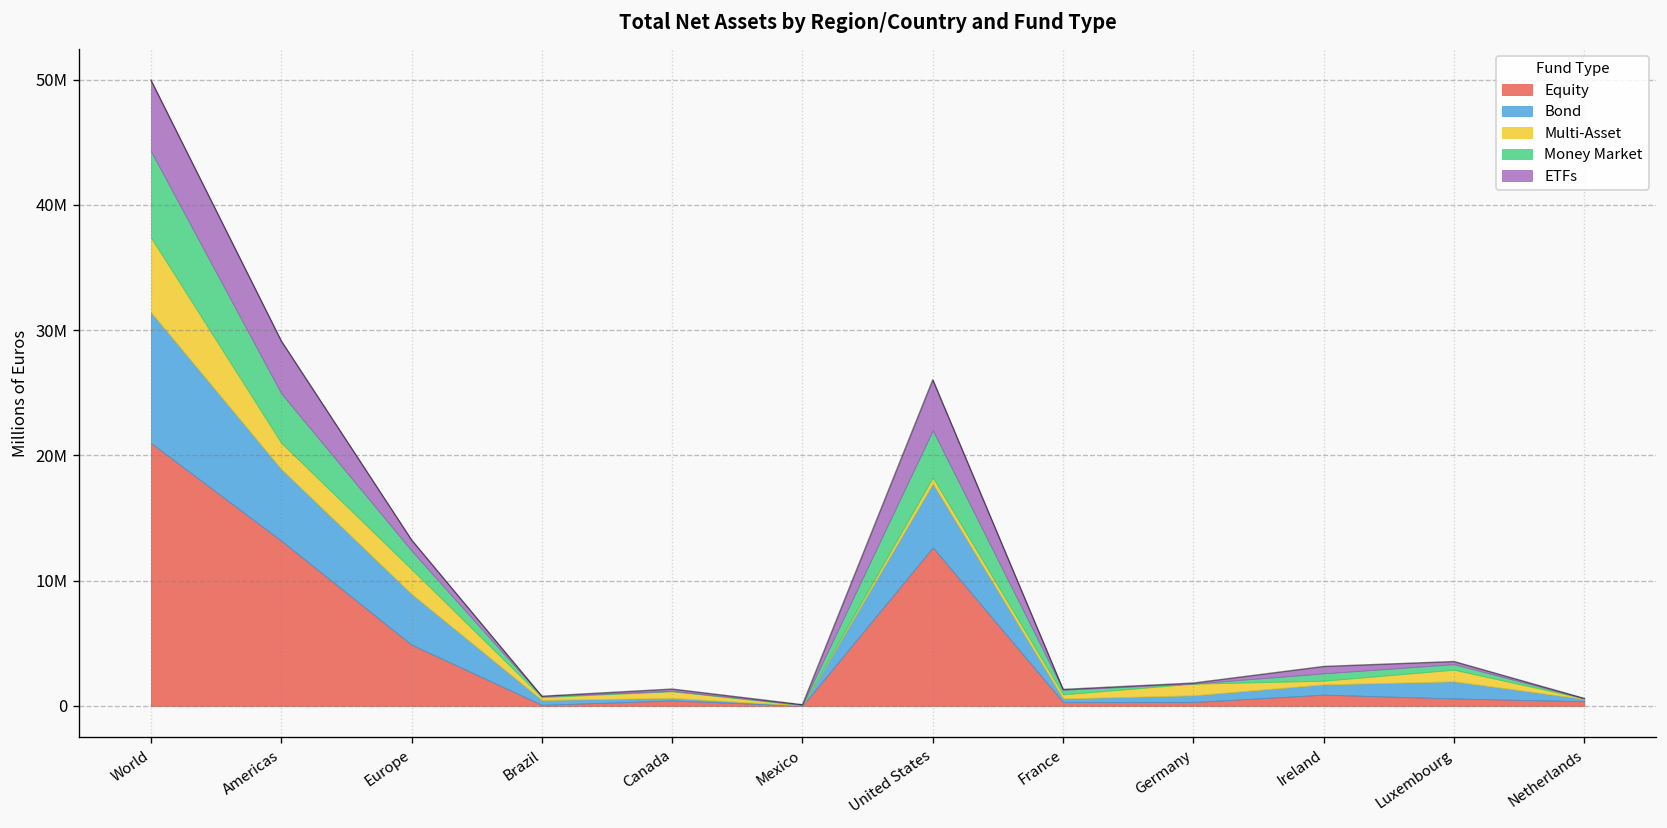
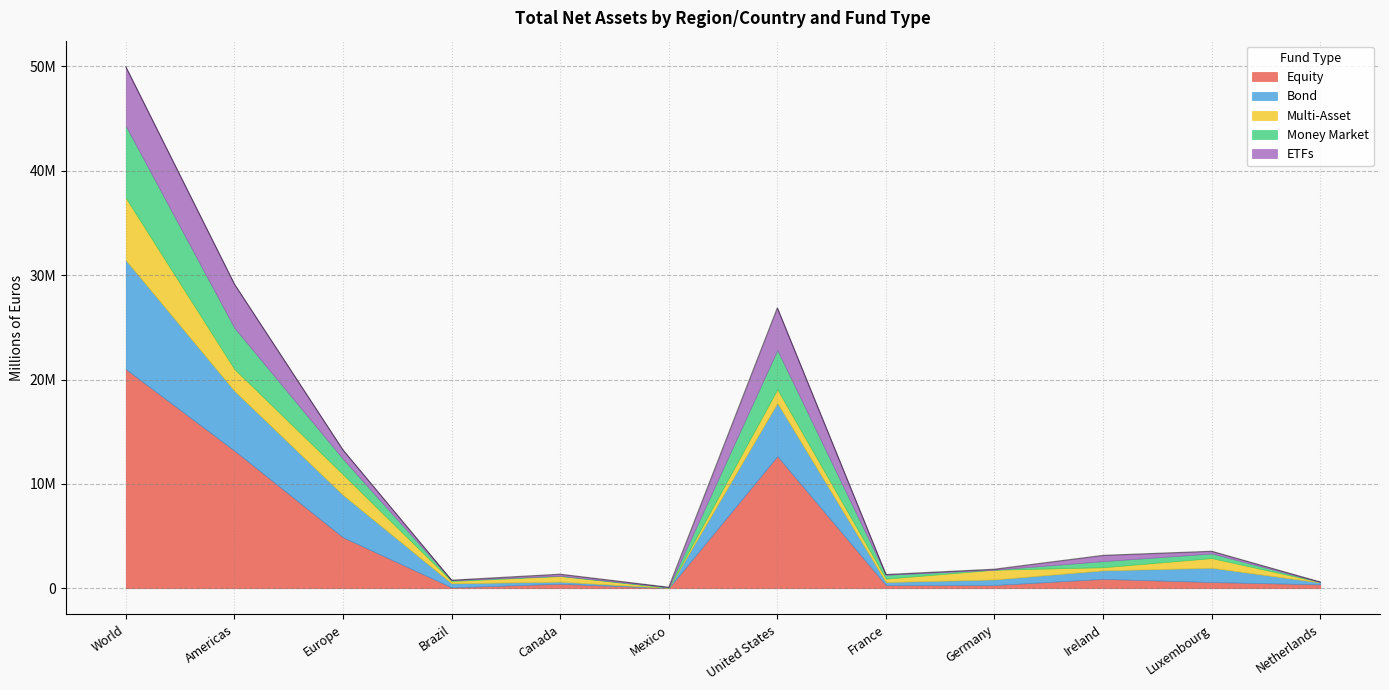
  {
    "Equity": {
      "World": 21000000,
      "Americas": 13200000,
      "Europe": 4900000,
      "United States": 12700000,
      "France": 300000,
      "Germany": 300000,
      "Ireland": 900000,
      "Luxembourg": 600000
    },
    "Bond": {
      "World": 10400000,
      "Americas": 5700000,
      "Europe": 4100000,
      "United States": 5100000,
      "France": 300000,
      "Germany": 500000,
      "Ireland": 800000,
      "Luxembourg": 1400000
    },
    "Multi-Asset": {
      "World": 6000000,
      "Americas": 2100000,
      "Europe": 2000000,
-     "United States": 500000,
+     "United States": 1300000,
      "France": 300000,
      "Ireland": 300000,
      "Luxembourg": 900000
    },
    "Money Market": {
      "World": 6900000,
      "Americas": 4000000,
      "Europe": 1500000,
      "United States": 3800000,
      "Ireland": 600000
    },
    "ETFs": {
      "World": 5700000,
      "Americas": 4200000,
      "Europe": 900000,
      "United States": 4000000,
      "Ireland": 600000
    }
  }
